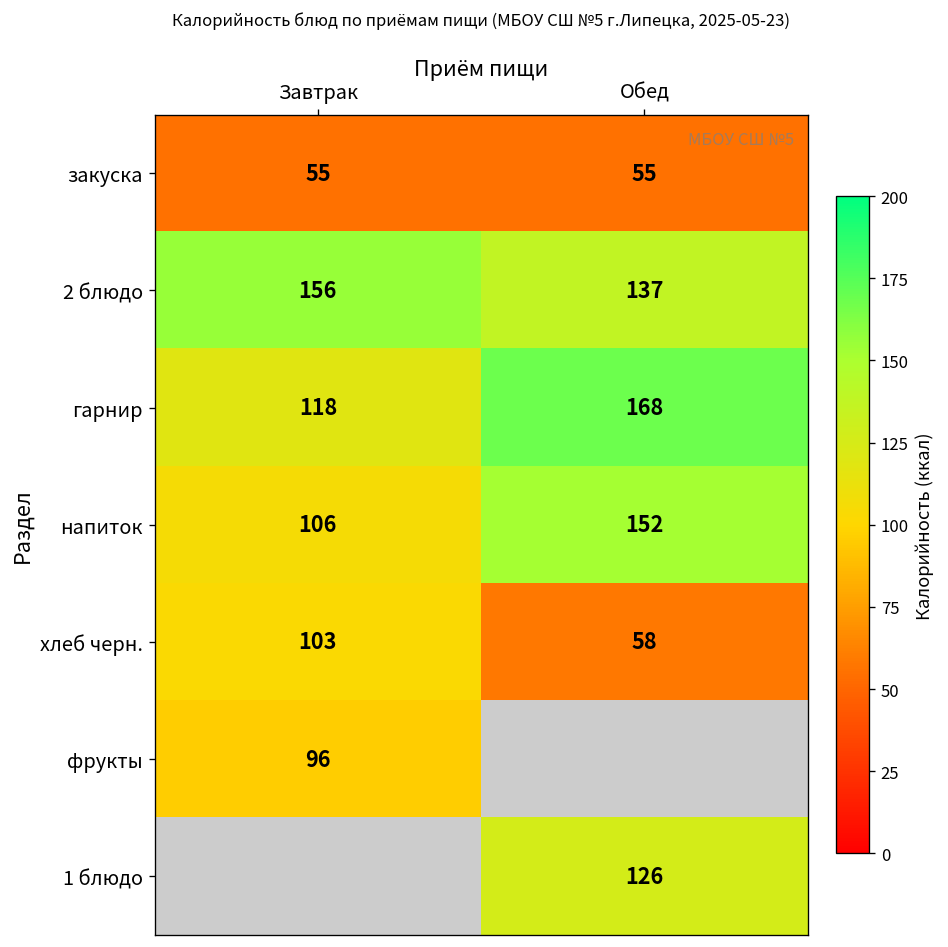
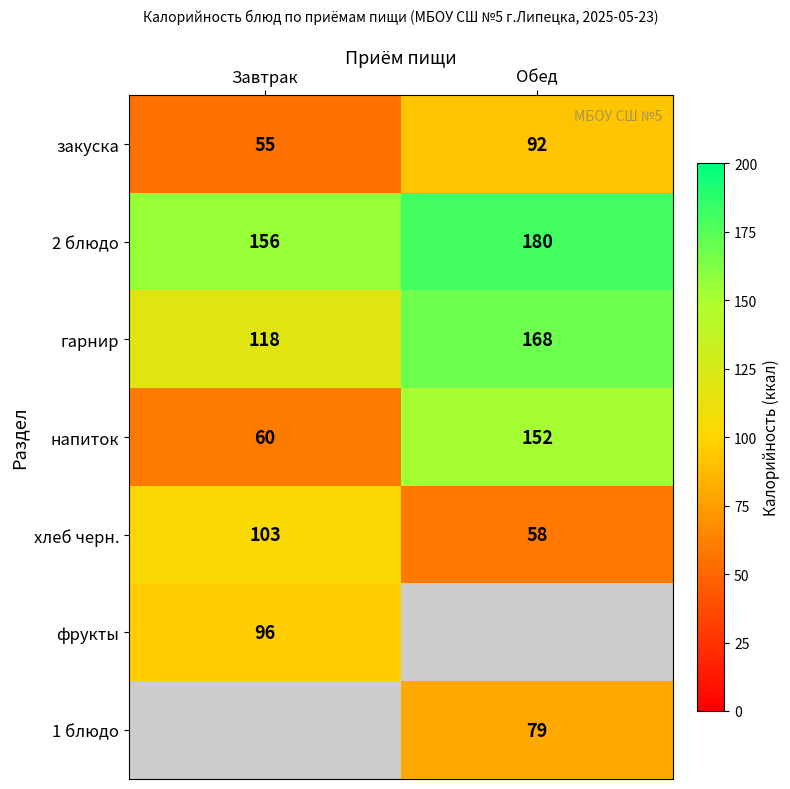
  {
    "закуска": {
      "Завтрак": 55,
-     "Обед": 55
+     "Обед": 92
    },
    "2 блюдо": {
      "Завтрак": 156,
-     "Обед": 137
+     "Обед": 180
    },
    "гарнир": {
      "Завтрак": 118,
      "Обед": 168
    },
    "напиток": {
-     "Завтрак": 106,
+     "Завтрак": 60,
      "Обед": 152
    },
    "хлеб черн.": {
      "Завтрак": 103,
      "Обед": 58
    },
    "фрукты": {
      "Завтрак": 96
    },
    "1 блюдо": {
-     "Обед": 126
+     "Обед": 79
    }
  }
